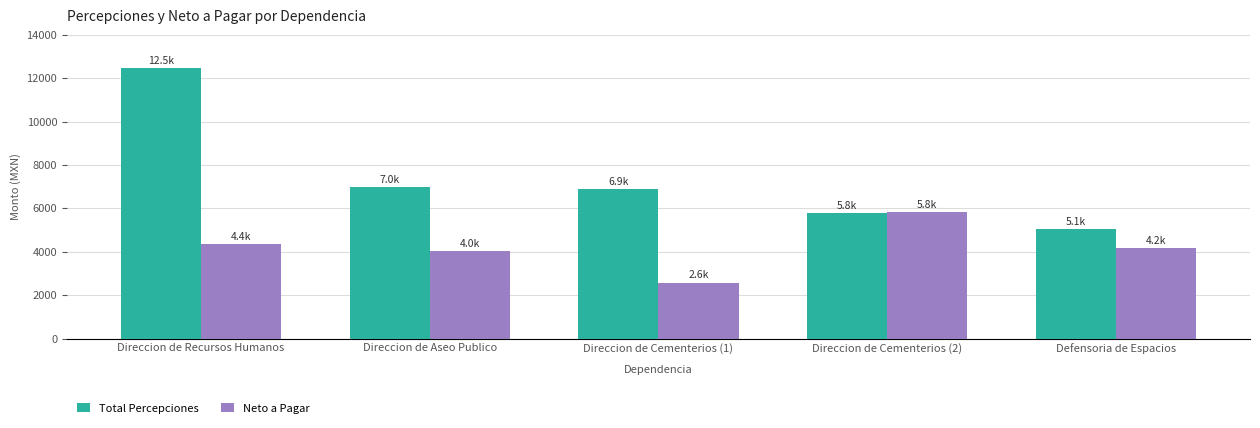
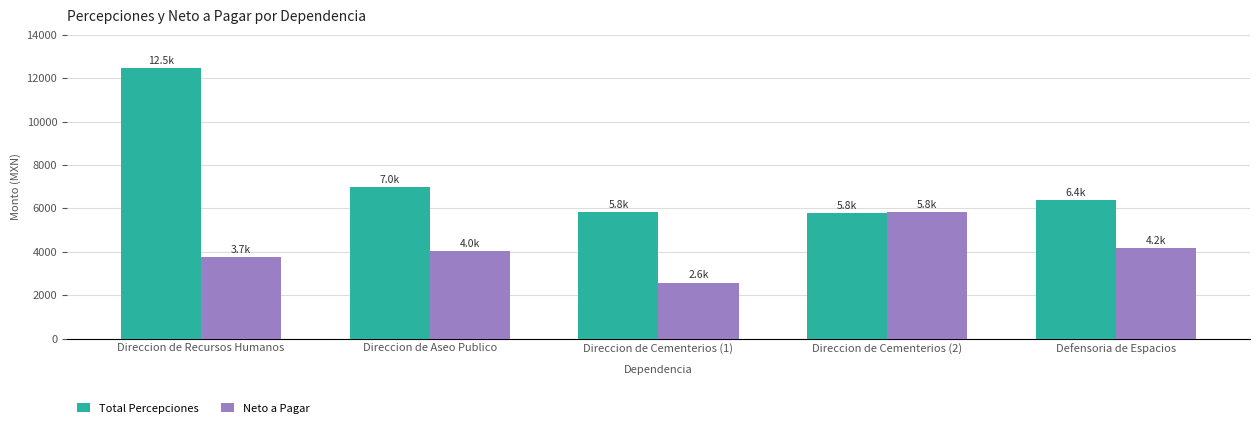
  {
    "Total Percepciones": {
      "Direccion de Recursos Humanos": "12.5k",
      "Direccion de Aseo Publico": "7.0k",
-     "Direccion de Cementerios (1)": "6.9k",
+     "Direccion de Cementerios (1)": "5.8k",
      "Direccion de Cementerios (2)": "5.8k",
-     "Defensoria de Espacios": "5.1k"
+     "Defensoria de Espacios": "6.4k"
    },
    "Neto a Pagar": {
-     "Direccion de Recursos Humanos": "4.4k",
+     "Direccion de Recursos Humanos": "3.7k",
      "Direccion de Aseo Publico": "4.0k",
      "Direccion de Cementerios (1)": "2.6k",
      "Direccion de Cementerios (2)": "5.8k",
      "Defensoria de Espacios": "4.2k"
    }
  }
